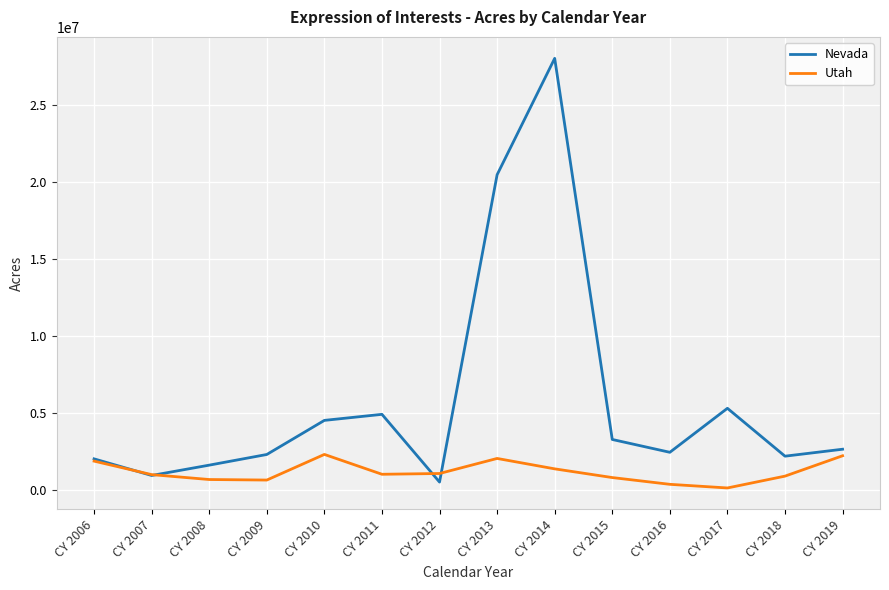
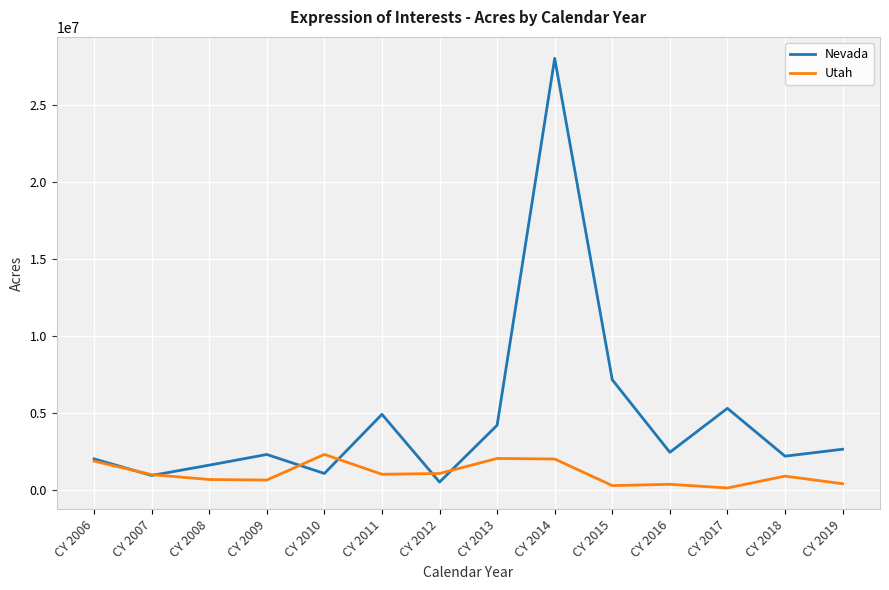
  {
    "Nevada": {
      "CY 2008": 1600000,
      "CY 2009": 2300000,
-     "CY 2010": 4500000,
+     "CY 2010": 1100000,
      "CY 2011": 4900000,
      "CY 2012": 500000,
-     "CY 2013": 20500000,
+     "CY 2013": 4200000,
      "CY 2014": 28000000,
-     "CY 2015": 3300000,
+     "CY 2015": 7200000,
      "CY 2016": 2500000,
      "CY 2017": 5300000,
      "CY 2018": 2200000,
      "CY 2019": 2700000
    },
    "Utah": {
      "CY 2008": 700000,
      "CY 2009": 700000,
      "CY 2010": 2300000,
      "CY 2011": 1000000,
      "CY 2012": 1100000,
      "CY 2013": 2100000,
-     "CY 2014": 1400000,
-     "CY 2015": 800000,
+     "CY 2014": 2000000,
+     "CY 2015": 300000,
      "CY 2016": 400000,
      "CY 2017": 100000,
      "CY 2018": 900000,
-     "CY 2019": 2200000
+     "CY 2019": 400000
    }
  }
